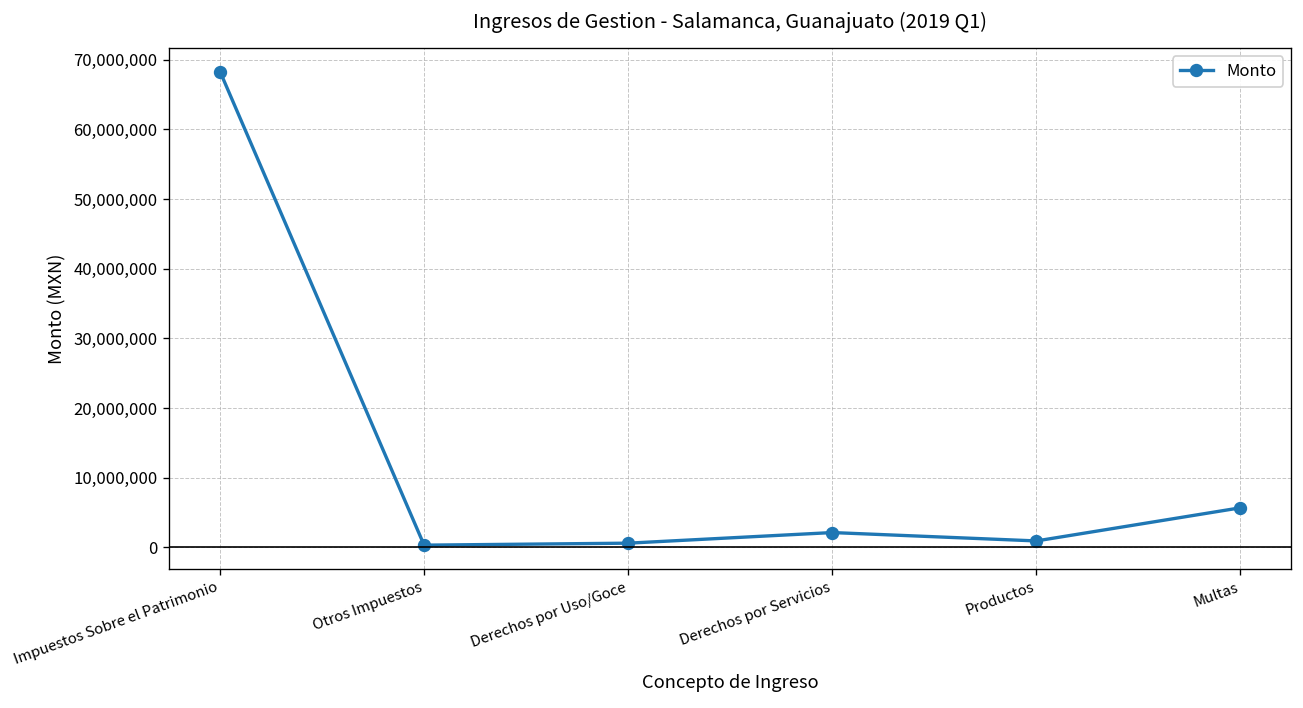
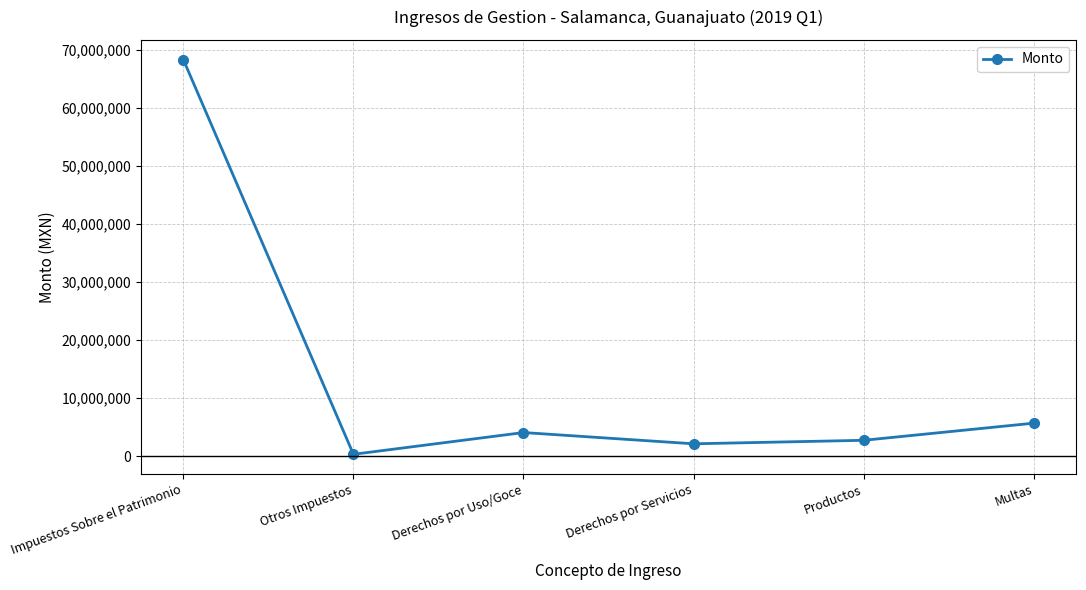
  {
    "Impuestos Sobre el Patrimonio": "68,000,000",
    "Otros Impuestos": "0",
-   "Derechos por Uso/Goce": "1,000,000",
+   "Derechos por Uso/Goce": "4,000,000",
    "Derechos por Servicios": "2,000,000",
-   "Productos": "1,000,000",
+   "Productos": "3,000,000",
    "Multas": "6,000,000"
  }
